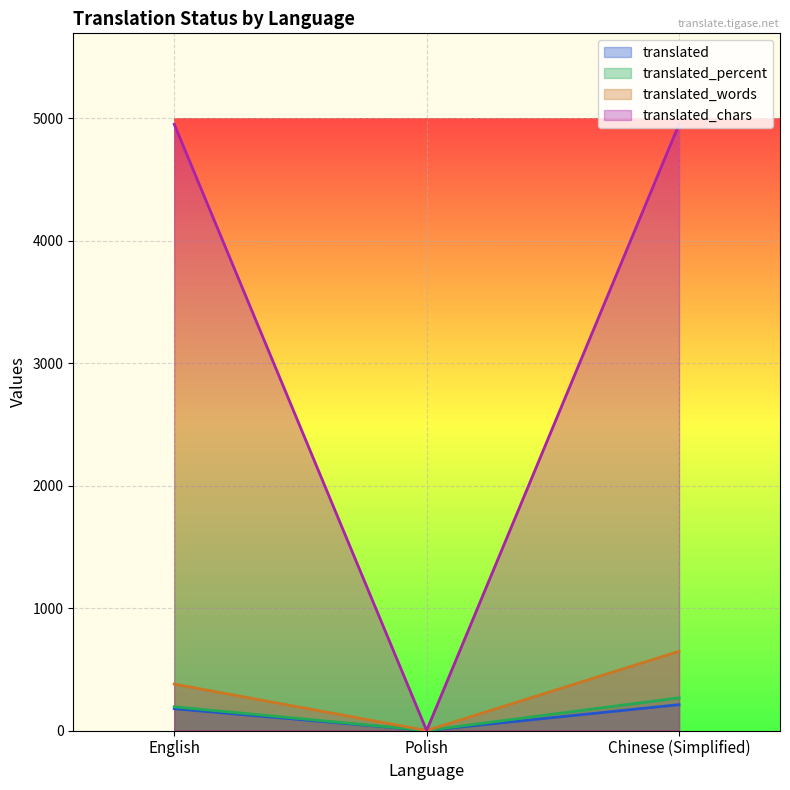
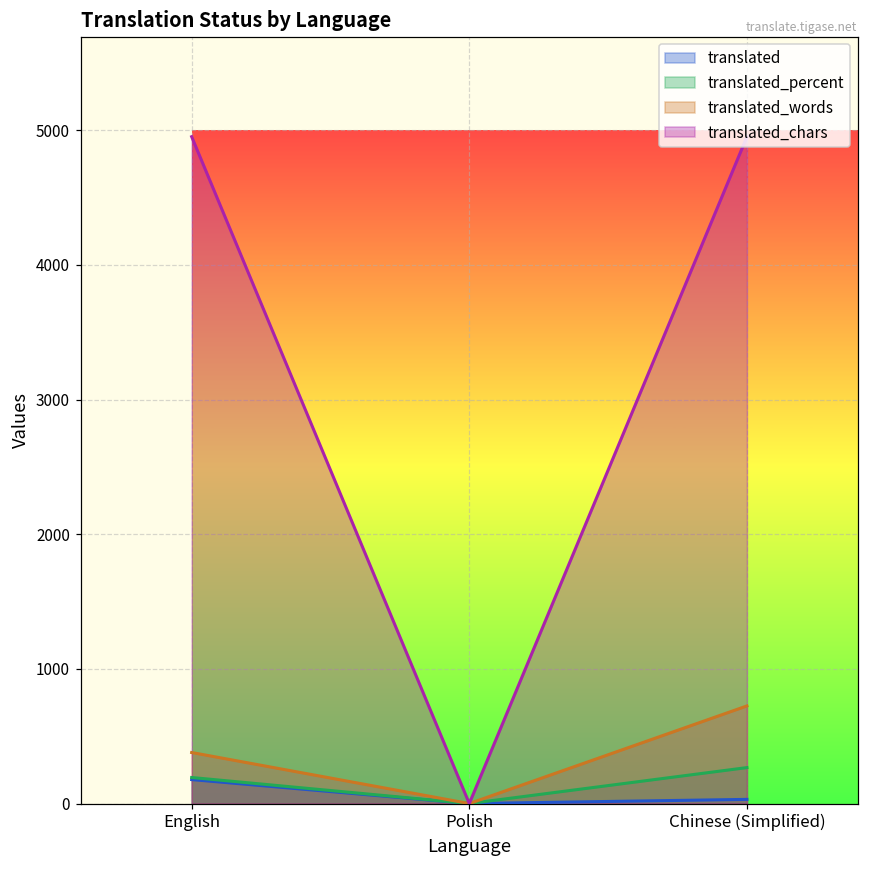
  {
    "translated": {
-     "Chinese (Simplified)": 210
+     "Chinese (Simplified)": 30
    },
    "translated_percent": {
      "Chinese (Simplified)": 270
    },
    "translated_words": {
      "English": 380,
-     "Chinese (Simplified)": 650
+     "Chinese (Simplified)": 730
    },
    "translated_chars": {
      "English": 4950
    }
  }
